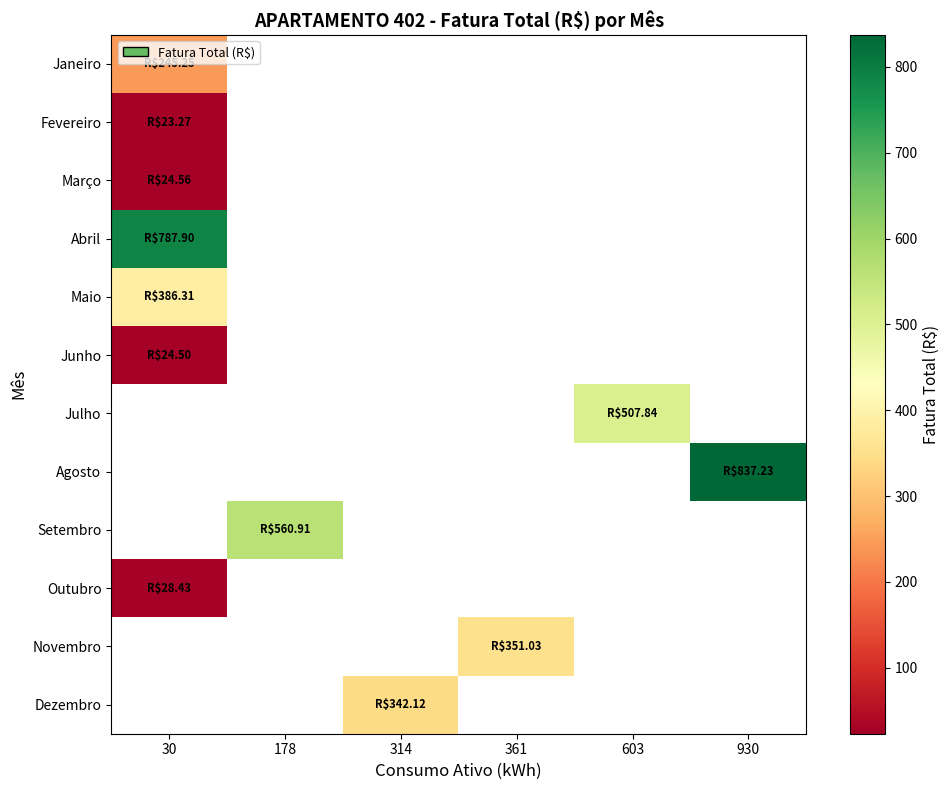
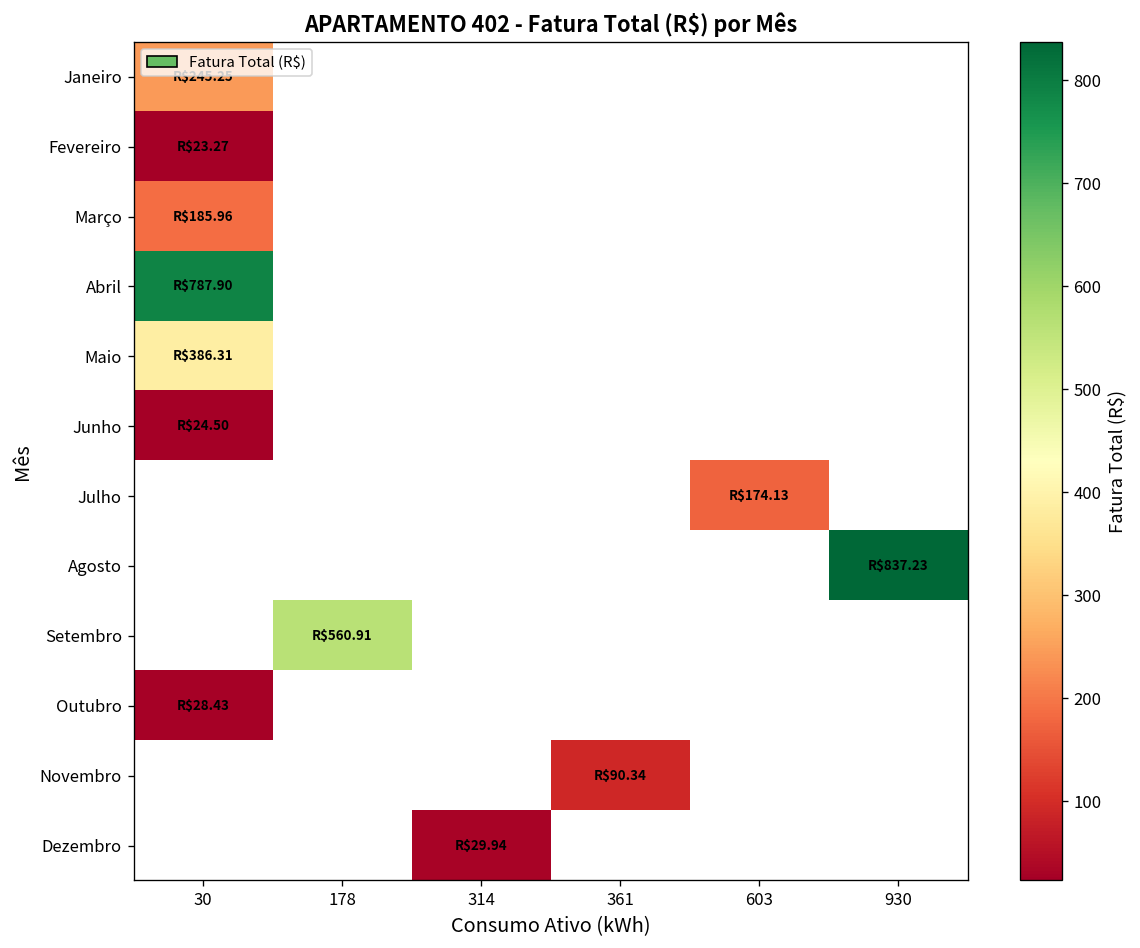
  {
    "Fevereiro": {
      "30": "$23.27"
    },
    "Março": {
-     "30": "$24.56"
+     "30": "$185.96"
    },
    "Abril": {
      "30": "$787.90"
    },
    "Maio": {
      "30": "$386.31"
    },
    "Junho": {
      "30": "$24.50"
    },
    "Julho": {
-     "603": "$507.84"
+     "603": "$174.13"
    },
    "Agosto": {
      "930": "$837.23"
    },
    "Setembro": {
      "178": "$560.91"
    },
    "Outubro": {
      "30": "$28.43"
    },
    "Novembro": {
-     "361": "$351.03"
+     "361": "$90.34"
    },
    "Dezembro": {
-     "314": "$342.12"
+     "314": "$29.94"
    }
  }
